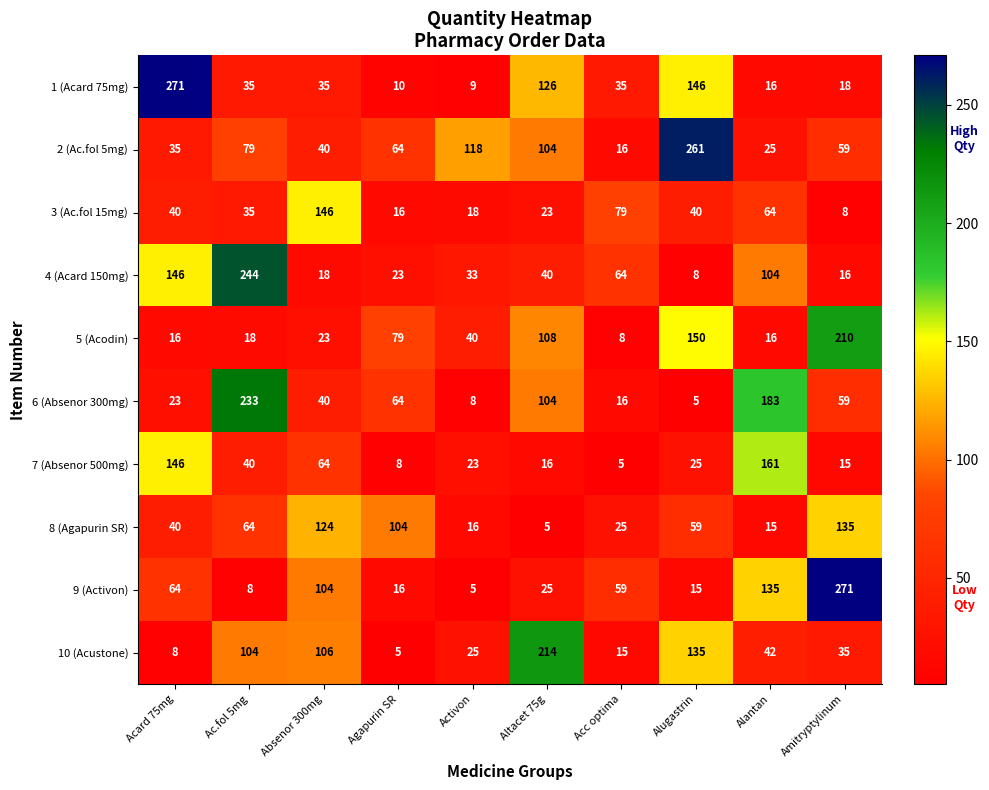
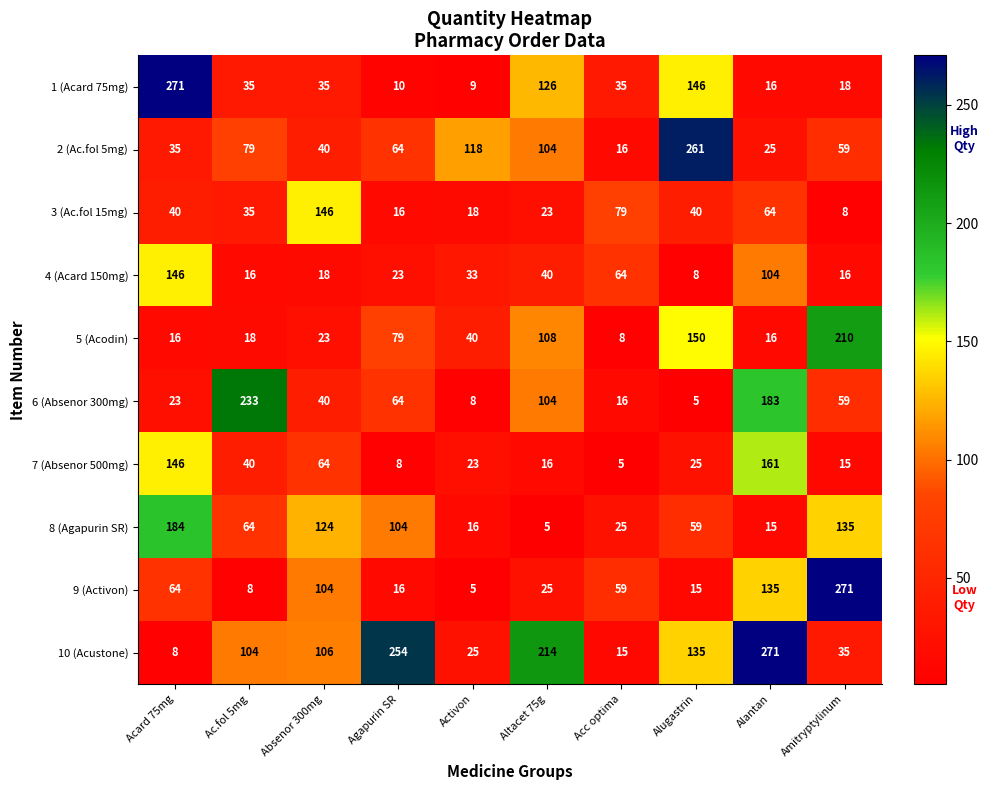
  {
    "1 (Acard 75mg)": {
      "Acard 75mg": 271,
      "Ac.fol 5mg": 35,
      "Absenor 300mg": 35,
      "Agapurin SR": 10,
      "Activon": 9,
      "Altacet 75g": 126,
      "Acc optima": 35,
      "Alugastrin": 146,
      "Alantan": 16,
      "Amitryptylinum": 18
    },
    "2 (Ac.fol 5mg)": {
      "Acard 75mg": 35,
      "Ac.fol 5mg": 79,
      "Absenor 300mg": 40,
      "Agapurin SR": 64,
      "Activon": 118,
      "Altacet 75g": 104,
      "Acc optima": 16,
      "Alugastrin": 261,
      "Alantan": 25,
      "Amitryptylinum": 59
    },
    "3 (Ac.fol 15mg)": {
      "Acard 75mg": 40,
      "Ac.fol 5mg": 35,
      "Absenor 300mg": 146,
      "Agapurin SR": 16,
      "Activon": 18,
      "Altacet 75g": 23,
      "Acc optima": 79,
      "Alugastrin": 40,
      "Alantan": 64,
      "Amitryptylinum": 8
    },
    "4 (Acard 150mg)": {
      "Acard 75mg": 146,
-     "Ac.fol 5mg": 244,
+     "Ac.fol 5mg": 16,
      "Absenor 300mg": 18,
      "Agapurin SR": 23,
      "Activon": 33,
      "Altacet 75g": 40,
      "Acc optima": 64,
      "Alugastrin": 8,
      "Alantan": 104,
      "Amitryptylinum": 16
    },
    "5 (Acodin)": {
      "Acard 75mg": 16,
      "Ac.fol 5mg": 18,
      "Absenor 300mg": 23,
      "Agapurin SR": 79,
      "Activon": 40,
      "Altacet 75g": 108,
      "Acc optima": 8,
      "Alugastrin": 150,
      "Alantan": 16,
      "Amitryptylinum": 210
    },
    "6 (Absenor 300mg)": {
      "Acard 75mg": 23,
      "Ac.fol 5mg": 233,
      "Absenor 300mg": 40,
      "Agapurin SR": 64,
      "Activon": 8,
      "Altacet 75g": 104,
      "Acc optima": 16,
      "Alugastrin": 5,
      "Alantan": 183,
      "Amitryptylinum": 59
    },
    "7 (Absenor 500mg)": {
      "Acard 75mg": 146,
      "Ac.fol 5mg": 40,
      "Absenor 300mg": 64,
      "Agapurin SR": 8,
      "Activon": 23,
      "Altacet 75g": 16,
      "Acc optima": 5,
      "Alugastrin": 25,
      "Alantan": 161,
      "Amitryptylinum": 15
    },
    "8 (Agapurin SR)": {
-     "Acard 75mg": 40,
+     "Acard 75mg": 184,
      "Ac.fol 5mg": 64,
      "Absenor 300mg": 124,
      "Agapurin SR": 104,
      "Activon": 16,
      "Altacet 75g": 5,
      "Acc optima": 25,
      "Alugastrin": 59,
      "Alantan": 15,
      "Amitryptylinum": 135
    },
    "9 (Activon)": {
      "Acard 75mg": 64,
      "Ac.fol 5mg": 8,
      "Absenor 300mg": 104,
      "Agapurin SR": 16,
      "Activon": 5,
      "Altacet 75g": 25,
      "Acc optima": 59,
      "Alugastrin": 15,
      "Alantan": 135,
      "Amitryptylinum": 271
    },
    "10 (Acustone)": {
      "Acard 75mg": 8,
      "Ac.fol 5mg": 104,
      "Absenor 300mg": 106,
-     "Agapurin SR": 5,
+     "Agapurin SR": 254,
      "Activon": 25,
      "Altacet 75g": 214,
      "Acc optima": 15,
      "Alugastrin": 135,
-     "Alantan": 42,
+     "Alantan": 271,
      "Amitryptylinum": 35
    }
  }
